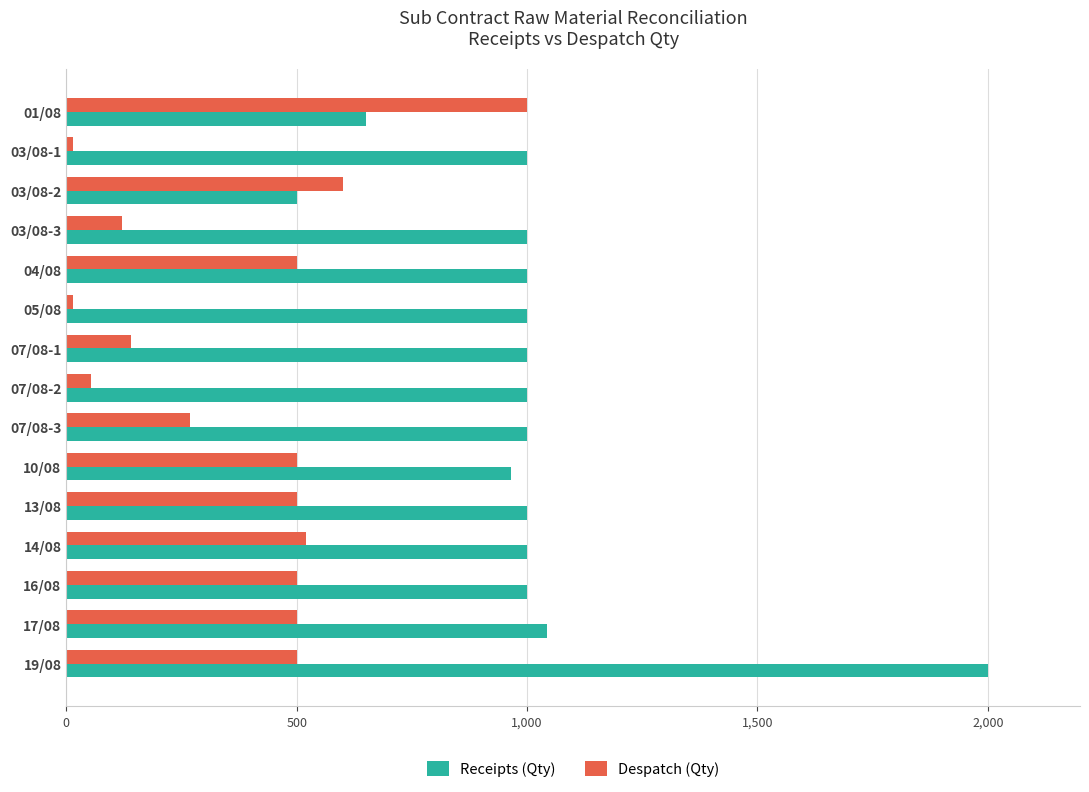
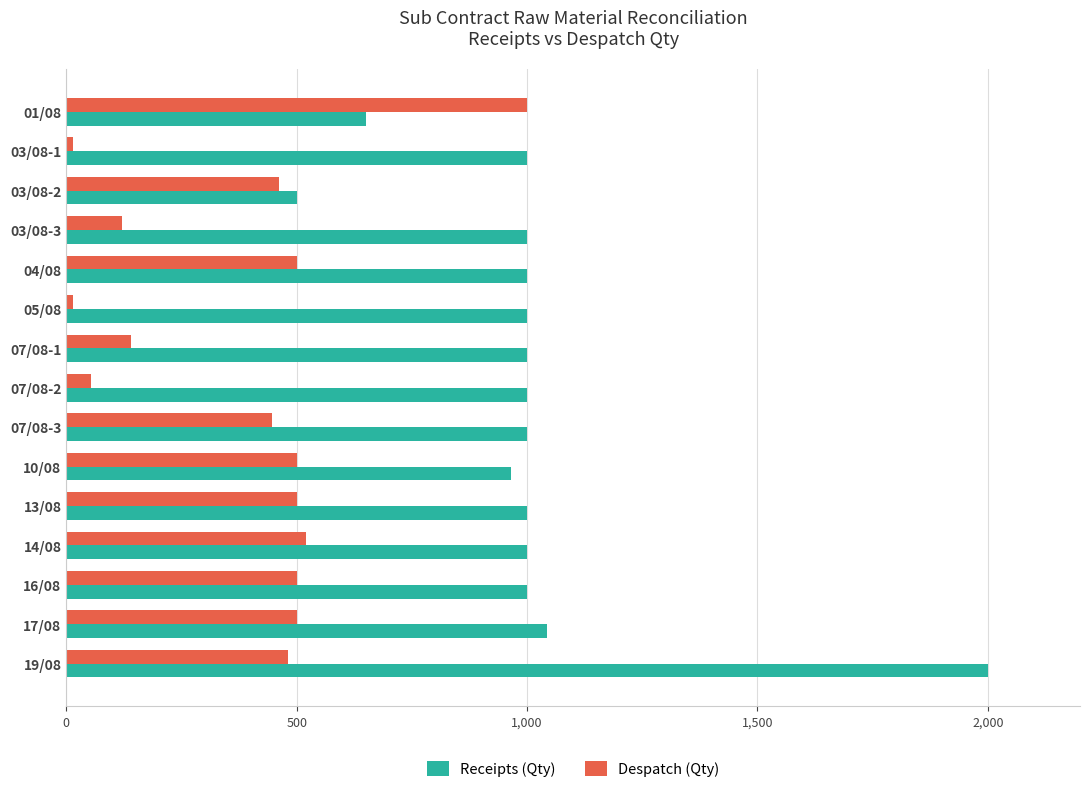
  {
    "Receipts (Qty)": {
      "01/08": "650",
      "03/08-1": "1,000",
      "03/08-2": "500",
      "03/08-3": "1,000",
      "04/08": "1,000",
      "05/08": "1,000",
      "07/08-1": "1,000",
      "07/08-2": "1,000",
      "07/08-3": "1,000",
      "10/08": "960",
      "13/08": "1,000",
      "14/08": "1,000",
      "16/08": "1,000",
      "17/08": "1,040",
      "19/08": "2,000"
    },
    "Despatch (Qty)": {
      "01/08": "1,000",
      "03/08-1": "20",
-     "03/08-2": "600",
+     "03/08-2": "460",
      "03/08-3": "120",
      "04/08": "500",
      "05/08": "20",
      "07/08-1": "140",
      "07/08-2": "50",
-     "07/08-3": "270",
+     "07/08-3": "450",
      "10/08": "500",
      "13/08": "500",
      "14/08": "520",
      "16/08": "500",
      "17/08": "500",
-     "19/08": "500"
+     "19/08": "480"
    }
  }
